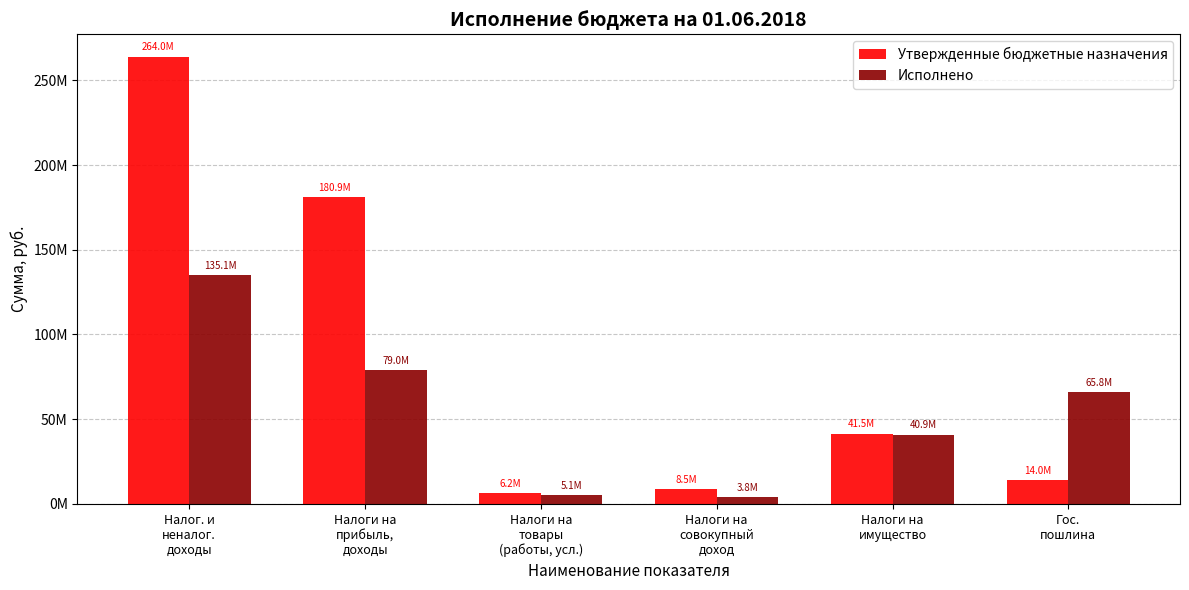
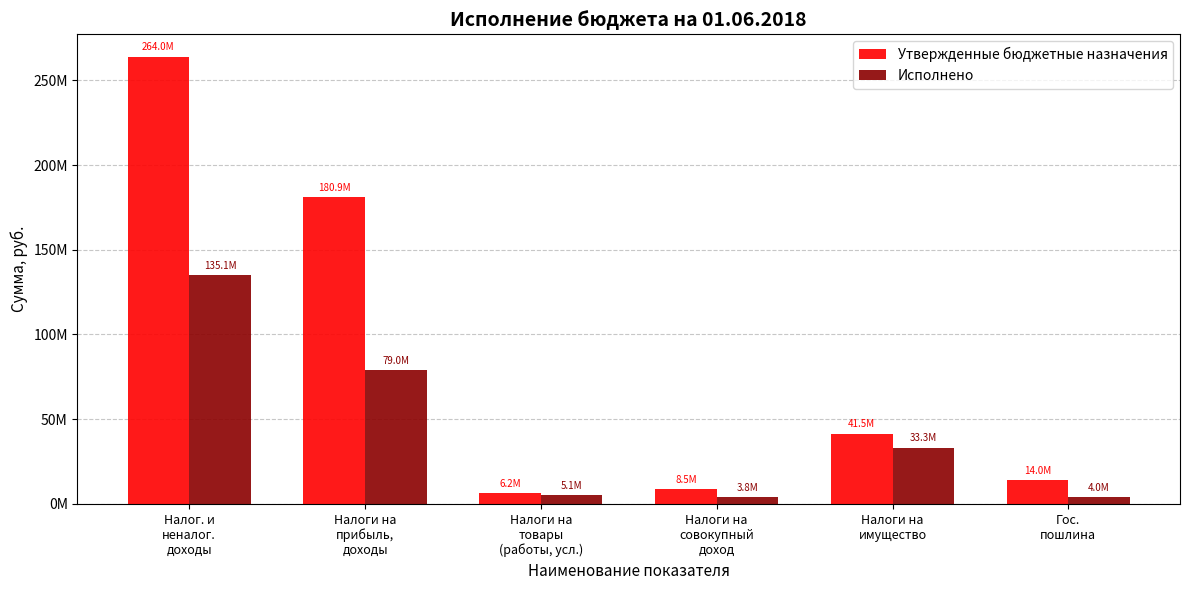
  {
    "Утвержденные бюджетные назначения": {
      "Налог. и неналог. доходы": "264.0M",
      "Налоги на прибыль, доходы": "180.9M",
      "Налоги на товары (работы, усл.)": "6.2M",
      "Налоги на совокупный доход": "8.5M",
      "Налоги на имущество": "41.5M",
      "Гос. пошлина": "14.0M"
    },
    "Исполнено": {
      "Налог. и неналог. доходы": "135.1M",
      "Налоги на прибыль, доходы": "79.0M",
      "Налоги на товары (работы, усл.)": "5.1M",
      "Налоги на совокупный доход": "3.8M",
-     "Налоги на имущество": "40.9M",
-     "Гос. пошлина": "65.8M"
+     "Налоги на имущество": "33.3M",
+     "Гос. пошлина": "4.0M"
    }
  }
